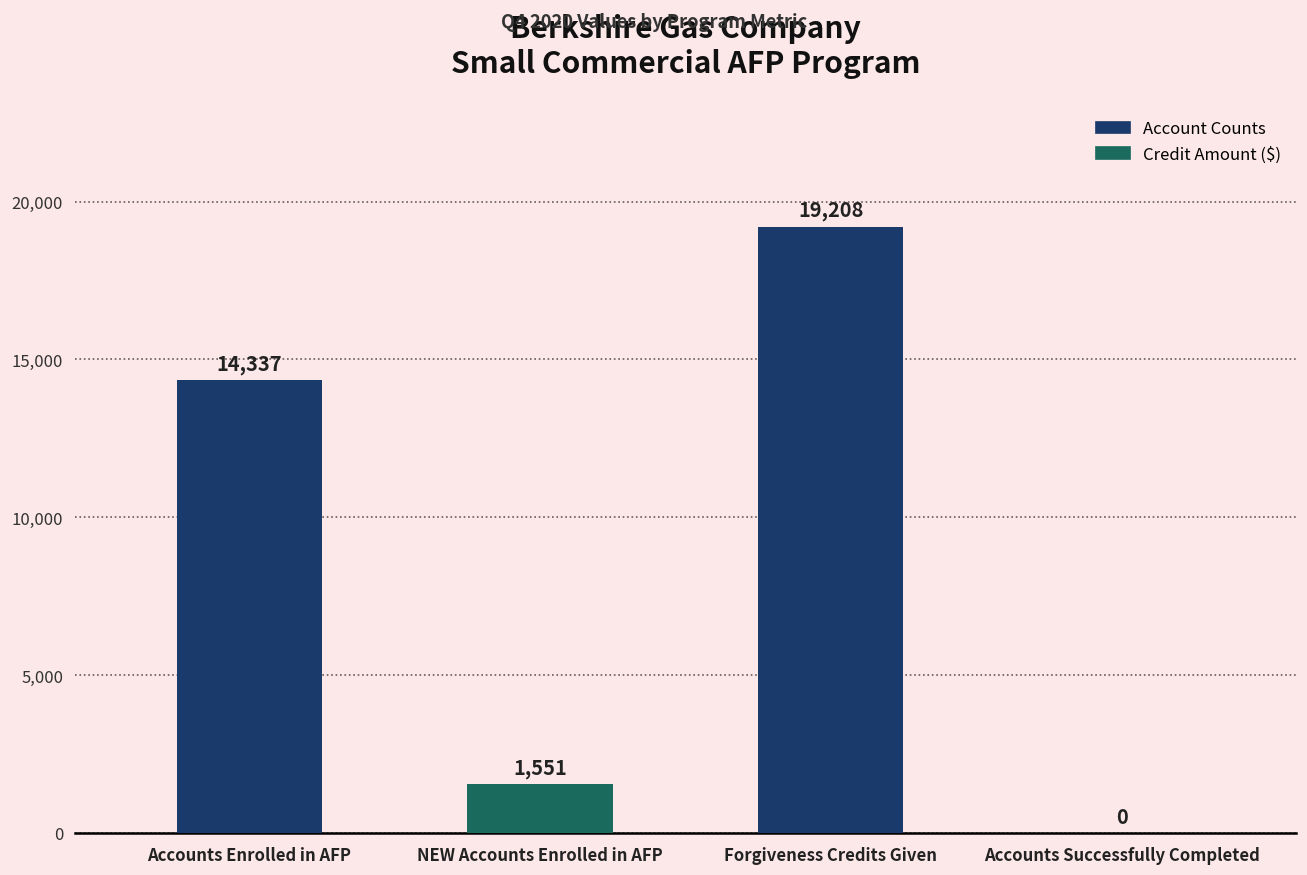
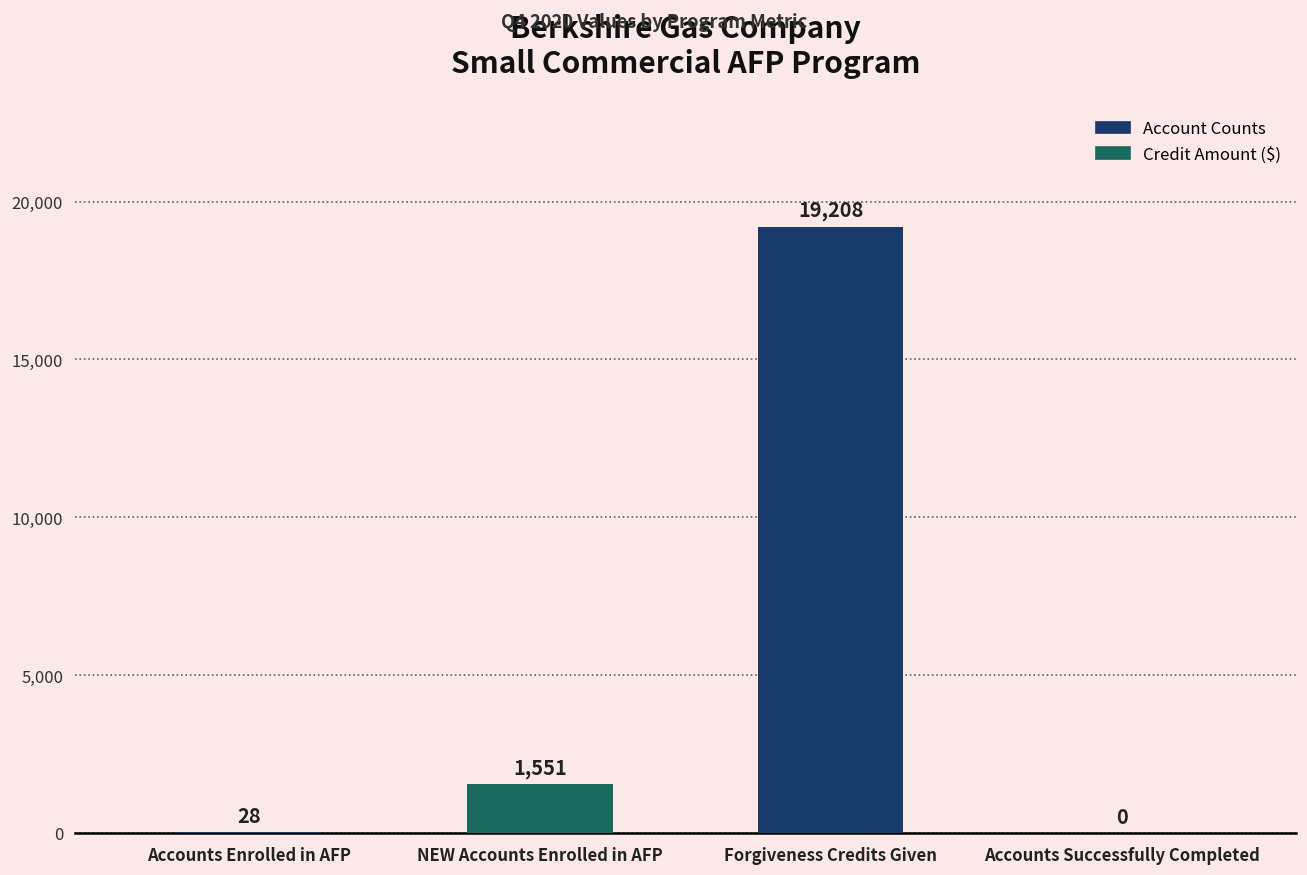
  {
-   "Accounts Enrolled in AFP": "14,337",
+   "Accounts Enrolled in AFP": "28",
    "NEW Accounts Enrolled in AFP": "1,551",
    "Forgiveness Credits Given": "19,208",
    "Accounts Successfully Completed": "0"
  }
